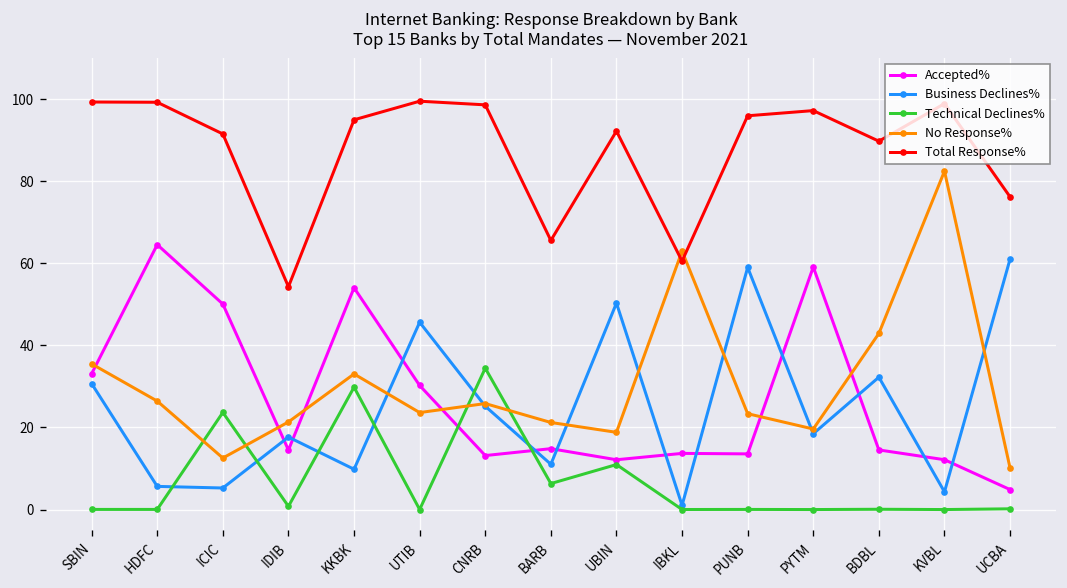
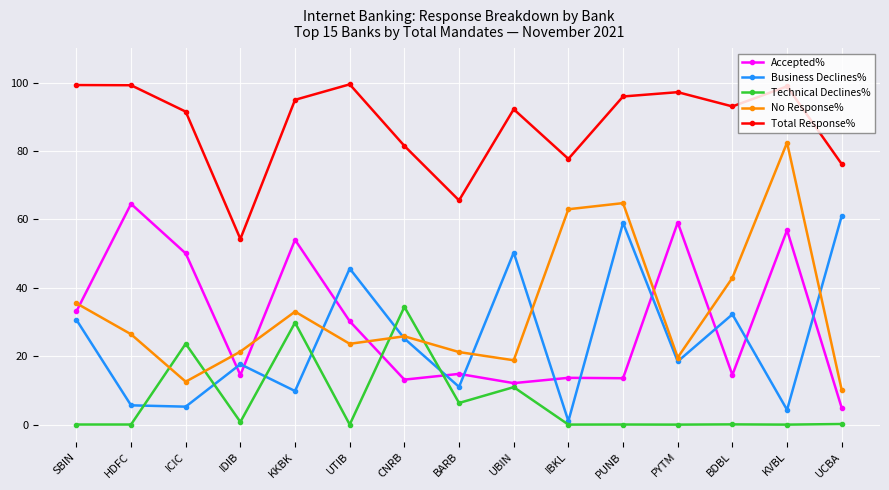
  {
    "Accepted%": {
      "SBIN": 33,
      "HDFC": 65,
      "ICIC": 50,
      "IDIB": 14,
      "KKBK": 54,
      "UTIB": 30,
      "CNRB": 13,
      "BARB": 15,
      "UBIN": 12,
      "IBKL": 14,
      "PUNB": 14,
      "PYTM": 59,
      "BDBL": 15,
-     "KVBL": 12,
+     "KVBL": 57,
      "UCBA": 5
    },
    "Business Declines%": {
      "SBIN": 31,
      "HDFC": 6,
      "ICIC": 5,
      "IDIB": 18,
      "KKBK": 10,
      "UTIB": 46,
      "BARB": 11,
      "UBIN": 50,
      "IBKL": 1,
      "PUNB": 59,
      "PYTM": 18,
      "BDBL": 32,
      "KVBL": 4,
      "UCBA": 61
    },
    "Technical Declines%": {
      "SBIN": 0,
      "HDFC": 0,
      "ICIC": 24,
      "IDIB": 1,
      "KKBK": 30,
      "UTIB": 0,
      "CNRB": 34,
      "BARB": 6,
      "UBIN": 11,
      "IBKL": 0,
      "PUNB": 0,
      "PYTM": 0,
      "BDBL": 0,
      "KVBL": 0,
      "UCBA": 0
    },
    "No Response%": {
      "SBIN": 35,
      "HDFC": 26,
      "ICIC": 13,
      "IDIB": 21,
      "KKBK": 33,
      "UTIB": 24,
      "BARB": 21,
      "UBIN": 19,
      "IBKL": 63,
-     "PUNB": 23,
+     "PUNB": 65,
      "PYTM": 20,
      "BDBL": 43,
      "KVBL": 82,
      "UCBA": 10
    },
    "Total Response%": {
      "SBIN": 99,
      "HDFC": 99,
      "ICIC": 91,
      "IDIB": 54,
      "KKBK": 95,
      "UTIB": 99,
-     "CNRB": 99,
+     "CNRB": 81,
      "BARB": 66,
      "UBIN": 92,
-     "IBKL": 61,
+     "IBKL": 78,
      "PUNB": 96,
      "PYTM": 97,
-     "BDBL": 90,
+     "BDBL": 93,
      "UCBA": 76
    }
  }
